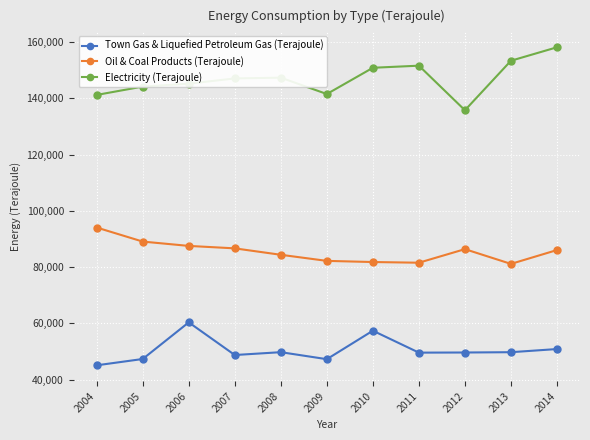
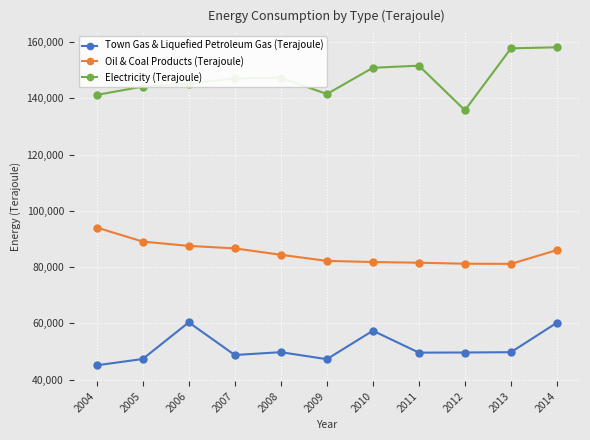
  {
    "Town Gas & Liquefied Petroleum Gas (Terajoule)": {
      "2004": "45,000",
      "2005": "47,000",
      "2006": "60,000",
      "2007": "49,000",
      "2008": "50,000",
      "2009": "47,000",
      "2010": "57,000",
      "2011": "50,000",
      "2012": "50,000",
      "2013": "50,000",
-     "2014": "51,000"
+     "2014": "60,000"
    },
    "Oil & Coal Products (Terajoule)": {
      "2004": "94,000",
      "2005": "89,000",
      "2006": "88,000",
      "2007": "87,000",
      "2008": "84,000",
      "2009": "82,000",
      "2010": "82,000",
      "2011": "82,000",
-     "2012": "86,000",
+     "2012": "81,000",
      "2013": "81,000",
      "2014": "86,000"
    },
    "Electricity (Terajoule)": {
      "2004": "141,000",
      "2009": "142,000",
      "2010": "151,000",
      "2011": "152,000",
      "2012": "136,000",
-     "2013": "153,000",
+     "2013": "158,000",
      "2014": "158,000"
    }
  }
